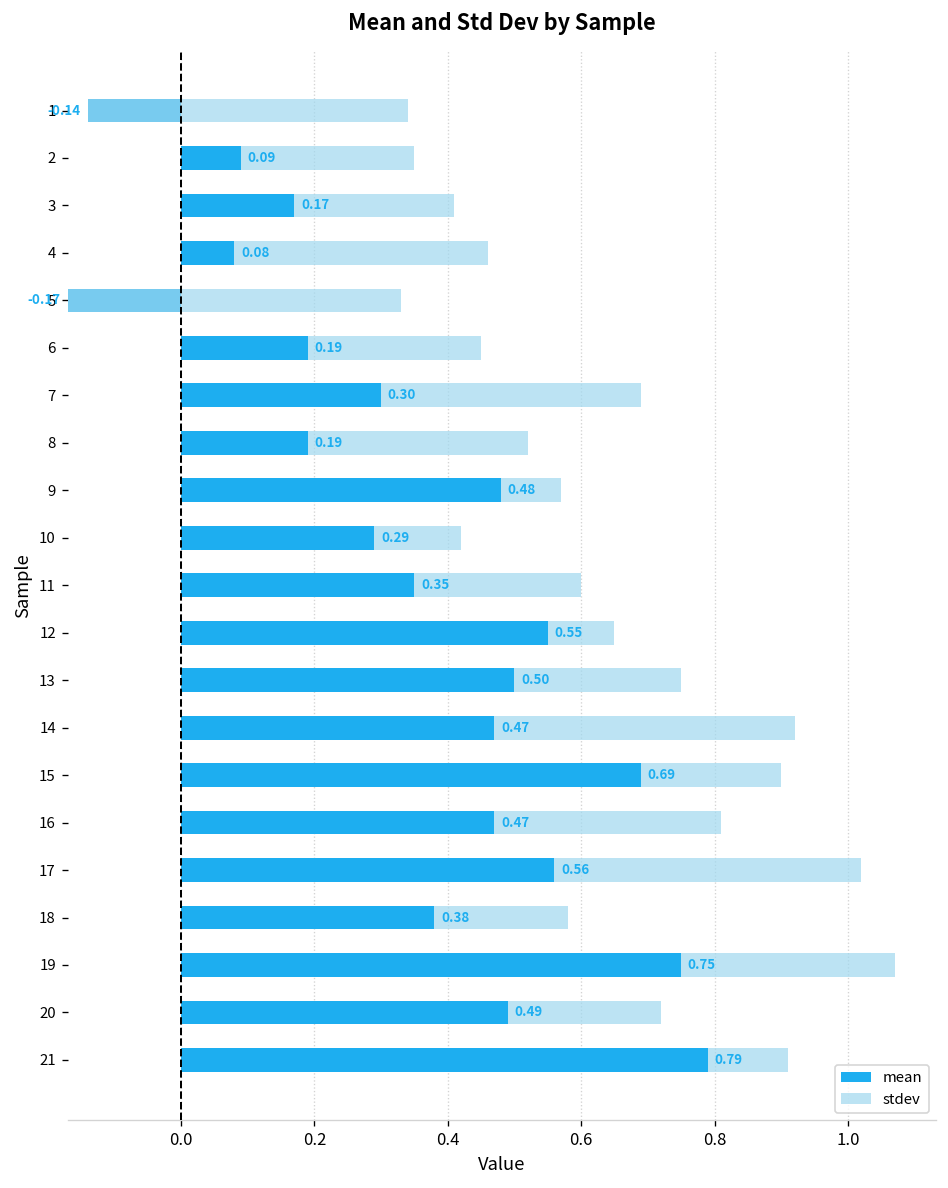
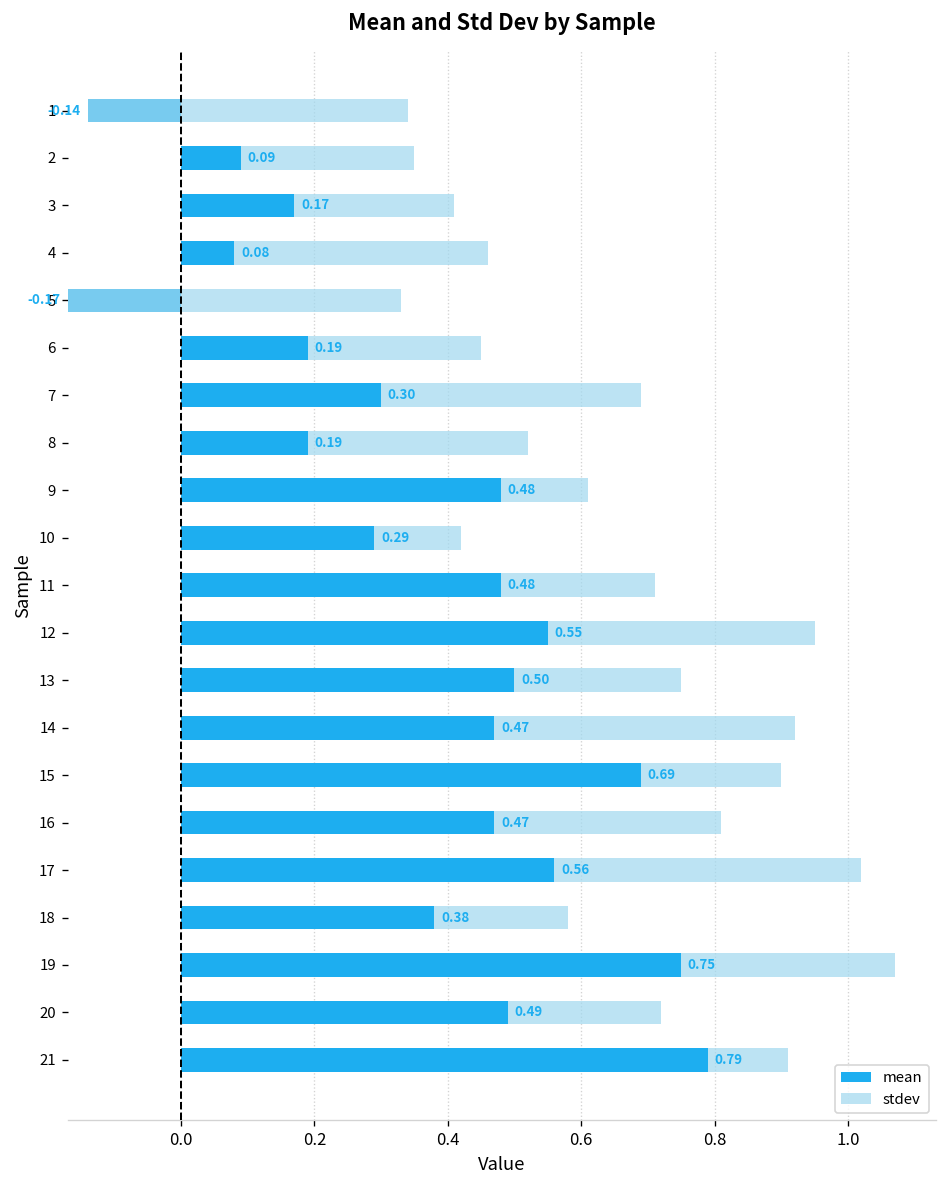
  {
    "mean": {
      "1": -0.14,
      "2": 0.09,
      "3": 0.17,
      "4": 0.08,
      "5": -0.17,
      "6": 0.19,
      "7": 0.30,
      "8": 0.19,
      "9": 0.48,
      "10": 0.29,
-     "11": 0.35,
+     "11": 0.48,
      "12": 0.55,
      "13": 0.50,
      "14": 0.47,
      "15": 0.69,
      "16": 0.47,
      "17": 0.56,
      "18": 0.38,
      "19": 0.75,
      "20": 0.49,
      "21": 0.79
    },
    "stdev": {
      "1": 0.48,
      "5": 0.50,
-     "9": 0.09,
-     "11": 0.25,
-     "12": 0.1
+     "9": 0.13,
+     "11": 0.23,
+     "12": 0.4
    }
  }
